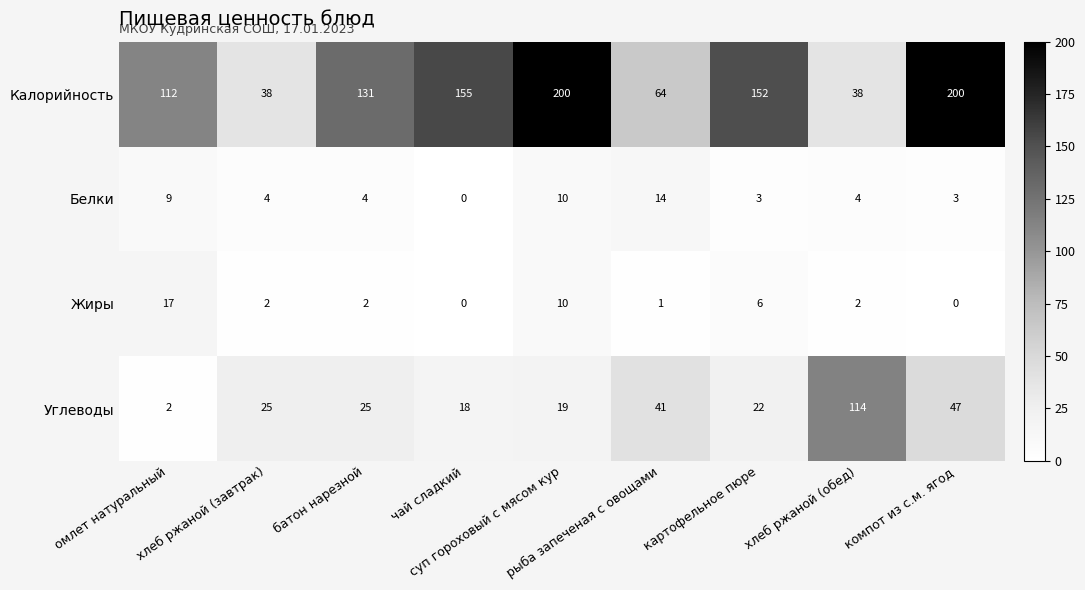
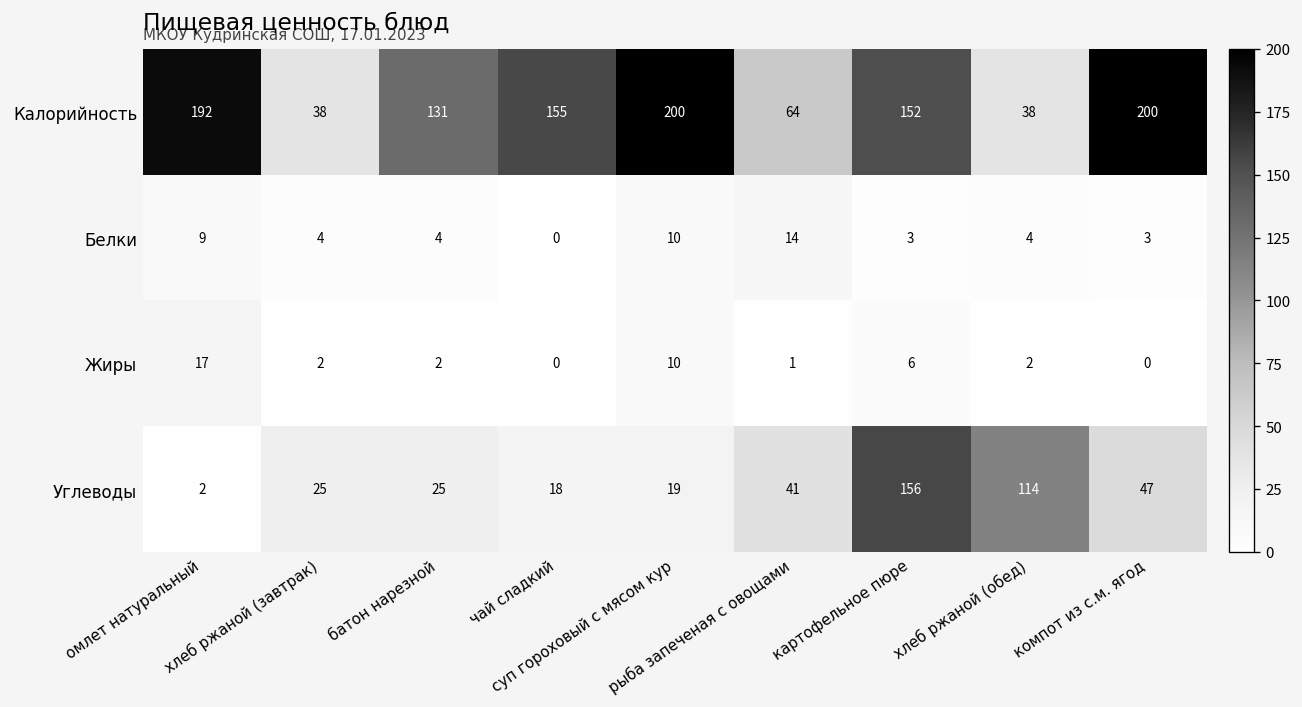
  {
    "Калорийность": {
-     "омлет натуральный": 112,
+     "омлет натуральный": 192,
      "хлеб ржаной (завтрак)": 38,
      "батон нарезной": 131,
      "чай сладкий": 155,
      "суп гороховый с мясом кур": 200,
      "рыба запеченая с овощами": 64,
      "картофельное пюре": 152,
      "хлеб ржаной (обед)": 38,
      "компот из с.м. ягод": 200
    },
    "Белки": {
      "омлет натуральный": 9,
      "хлеб ржаной (завтрак)": 4,
      "батон нарезной": 4,
      "чай сладкий": 0,
      "суп гороховый с мясом кур": 10,
      "рыба запеченая с овощами": 14,
      "картофельное пюре": 3,
      "хлеб ржаной (обед)": 4,
      "компот из с.м. ягод": 3
    },
    "Жиры": {
      "омлет натуральный": 17,
      "хлеб ржаной (завтрак)": 2,
      "батон нарезной": 2,
      "чай сладкий": 0,
      "суп гороховый с мясом кур": 10,
      "рыба запеченая с овощами": 1,
      "картофельное пюре": 6,
      "хлеб ржаной (обед)": 2,
      "компот из с.м. ягод": 0
    },
    "Углеводы": {
      "омлет натуральный": 2,
      "хлеб ржаной (завтрак)": 25,
      "батон нарезной": 25,
      "чай сладкий": 18,
      "суп гороховый с мясом кур": 19,
      "рыба запеченая с овощами": 41,
-     "картофельное пюре": 22,
+     "картофельное пюре": 156,
      "хлеб ржаной (обед)": 114,
      "компот из с.м. ягод": 47
    }
  }
